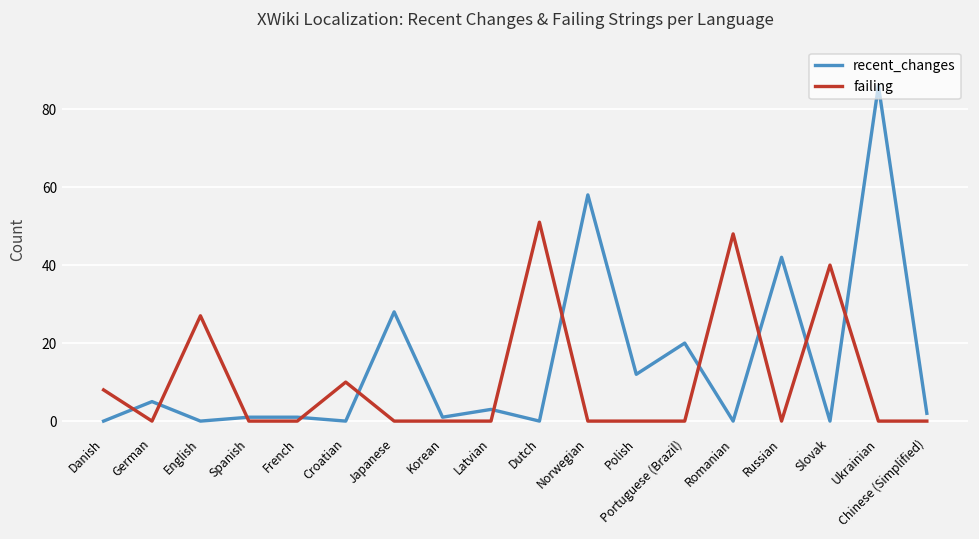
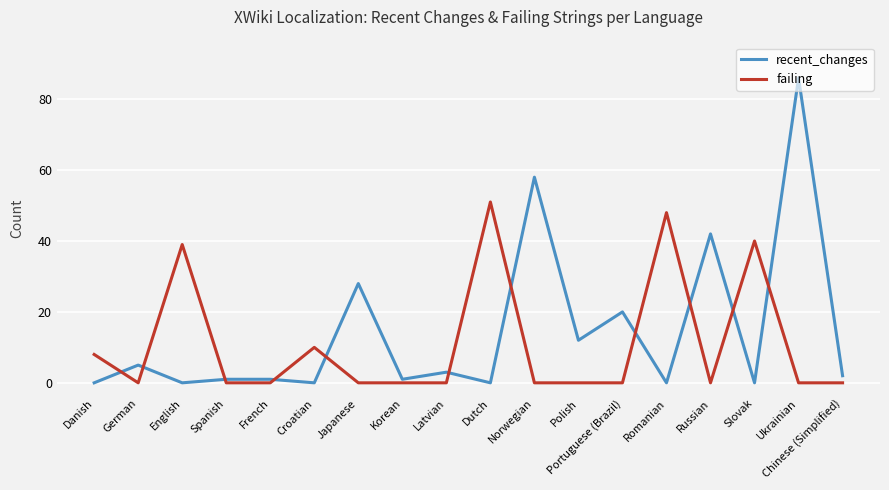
  {
    "recent_changes": {
      "Danish": 0,
      "German": 5,
      "English": 0,
      "Spanish": 1,
      "French": 1,
      "Croatian": 0,
      "Japanese": 28,
      "Korean": 1,
      "Latvian": 3,
      "Dutch": 0,
      "Norwegian": 58,
      "Polish": 12,
      "Portuguese (Brazil)": 20,
      "Romanian": 0,
      "Russian": 42,
      "Slovak": 0,
      "Chinese (Simplified)": 2
    },
    "failing": {
      "Danish": 8,
      "German": 0,
-     "English": 27,
+     "English": 39,
      "Spanish": 0,
      "French": 0,
      "Croatian": 10,
      "Japanese": 0,
      "Korean": 0,
      "Latvian": 0,
      "Dutch": 51,
      "Norwegian": 0,
      "Polish": 0,
      "Portuguese (Brazil)": 0,
      "Romanian": 48,
      "Russian": 0,
      "Slovak": 40,
      "Ukrainian": 0,
      "Chinese (Simplified)": 0
    }
  }
